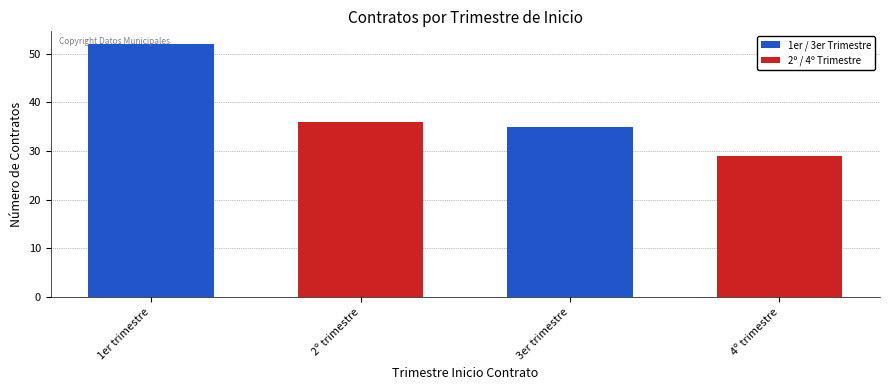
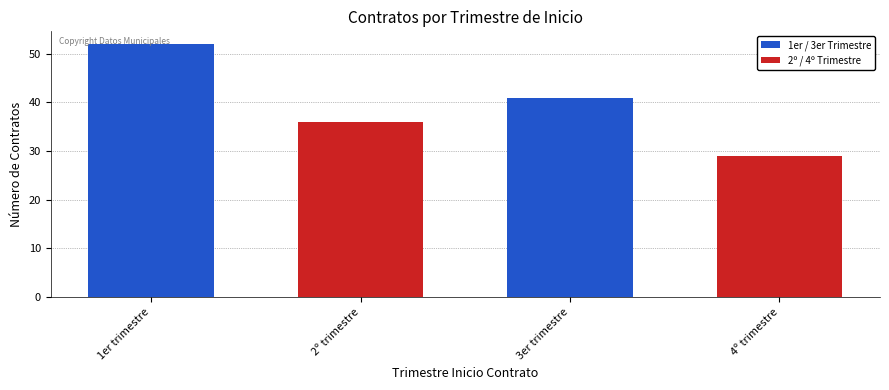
  {
    "1er trimestre": 52,
    "2º trimestre": 36,
-   "3er trimestre": 35,
+   "3er trimestre": 41,
    "4º trimestre": 29
  }
